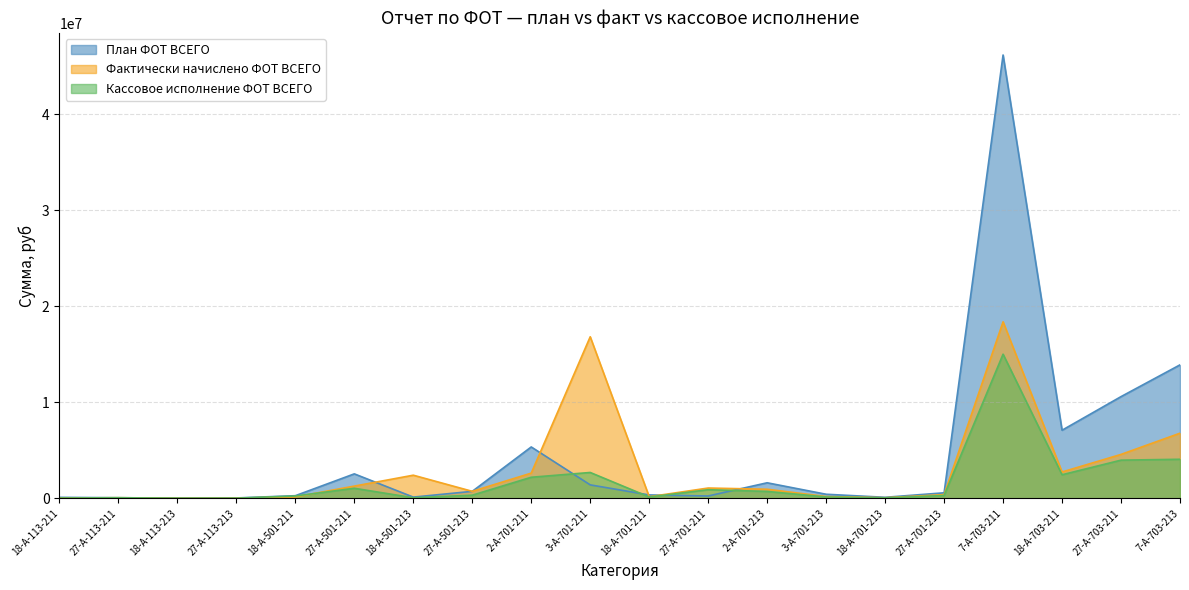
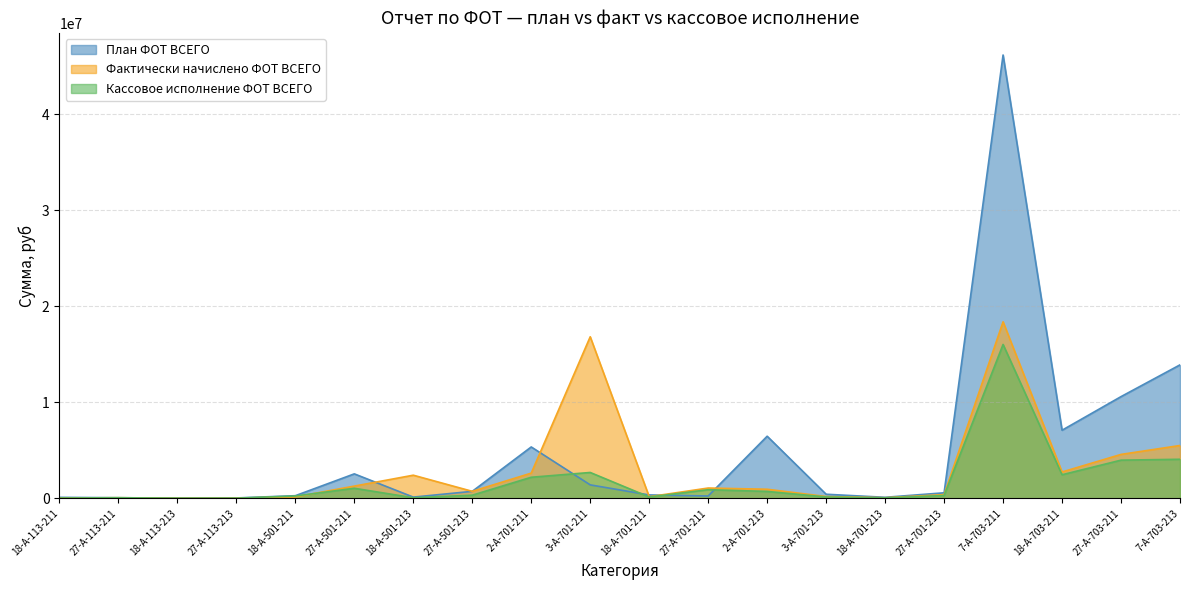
  {
    "План ФОТ ВСЕГО": {
      "27-А-501-211": 3000000,
      "2-А-701-211": 5000000,
      "3-А-701-211": 1000000,
      "27-А-701-211": 0,
-     "2-А-701-213": 2000000,
+     "2-А-701-213": 6000000,
      "7-А-703-211": 46000000,
      "18-А-703-211": 7000000,
      "27-А-703-211": 11000000,
      "7-А-703-213": 14000000
    },
    "Фактически начислено ФОТ ВСЕГО": {
      "18-А-501-213": 2000000,
      "2-А-701-211": 3000000,
      "3-А-701-211": 17000000,
      "7-А-703-211": 18000000,
      "18-А-703-211": 3000000,
      "27-А-703-211": 5000000,
-     "7-А-703-213": 7000000
+     "7-А-703-213": 6000000
    },
    "Кассовое исполнение ФОТ ВСЕГО": {
      "27-А-501-213": 0,
      "2-А-701-211": 2000000,
      "3-А-701-211": 3000000,
-     "7-А-703-211": 15000000,
+     "7-А-703-211": 16000000,
      "18-А-703-211": 2000000,
      "27-А-703-211": 4000000,
      "7-А-703-213": 4000000
    }
  }
